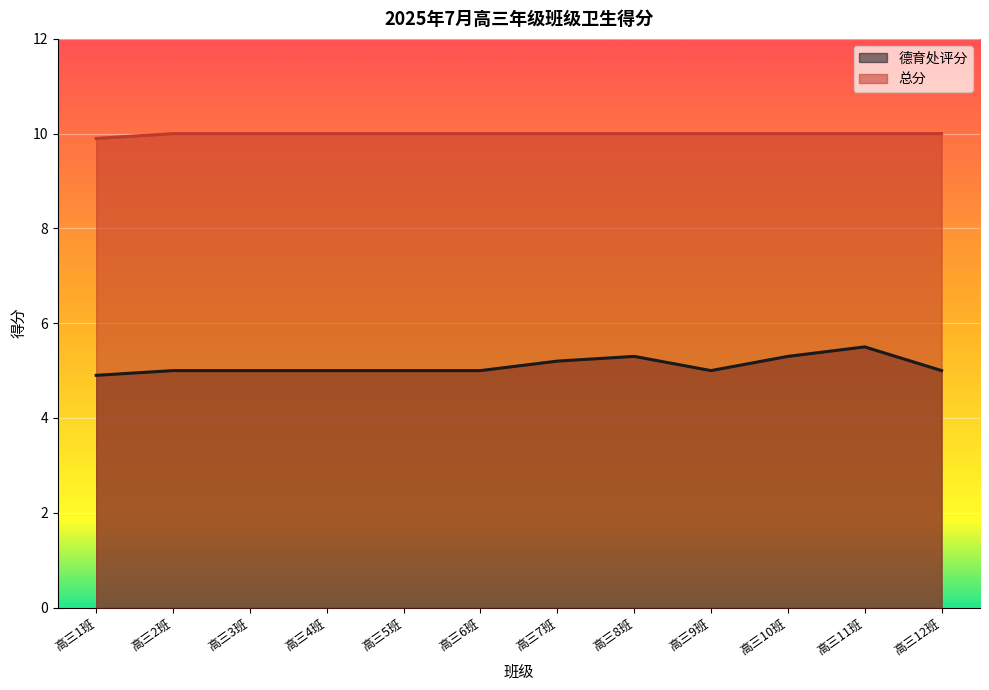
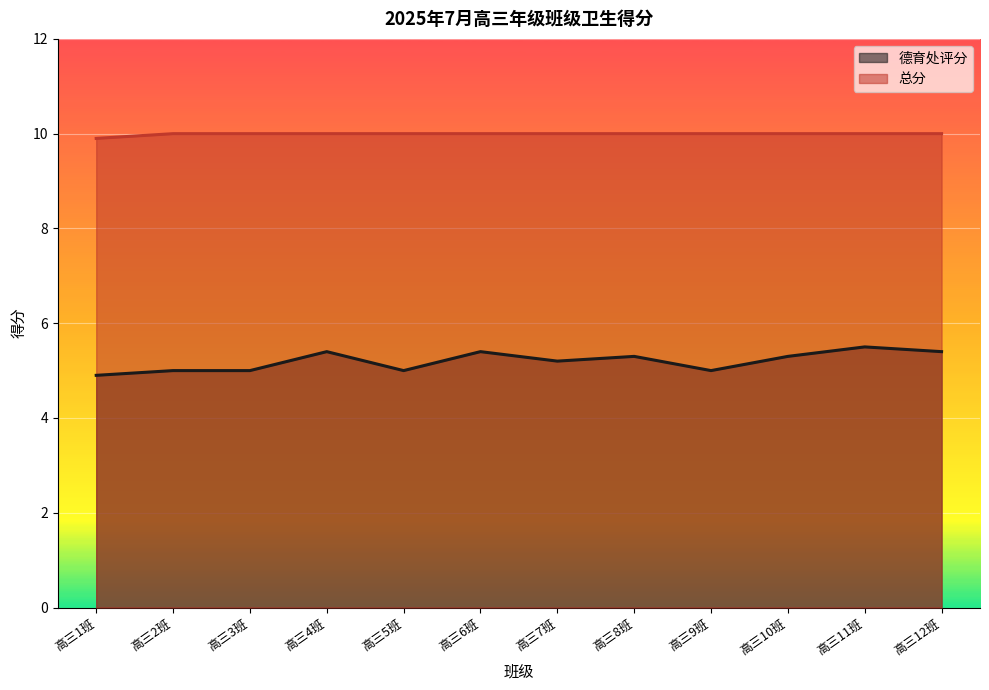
  {
    "德育处评分": {
      "高三1班": 4.9,
      "高三2班": 5.0,
      "高三3班": 5.0,
-     "高三4班": 5.0,
+     "高三4班": 5.4,
      "高三5班": 5.0,
-     "高三6班": 5.0,
+     "高三6班": 5.4,
      "高三7班": 5.2,
      "高三8班": 5.3,
      "高三9班": 5.0,
      "高三10班": 5.3,
      "高三11班": 5.5,
-     "高三12班": 5.0
+     "高三12班": 5.4
    },
    "总分": {
      "高三1班": 9.9,
      "高三2班": 10.0,
      "高三3班": 10.0,
      "高三4班": 10.0,
      "高三5班": 10.0,
      "高三6班": 10.0,
      "高三7班": 10.0,
      "高三8班": 10.0,
      "高三9班": 10.0,
      "高三10班": 10.0,
      "高三11班": 10.0,
      "高三12班": 10.0
    }
  }
